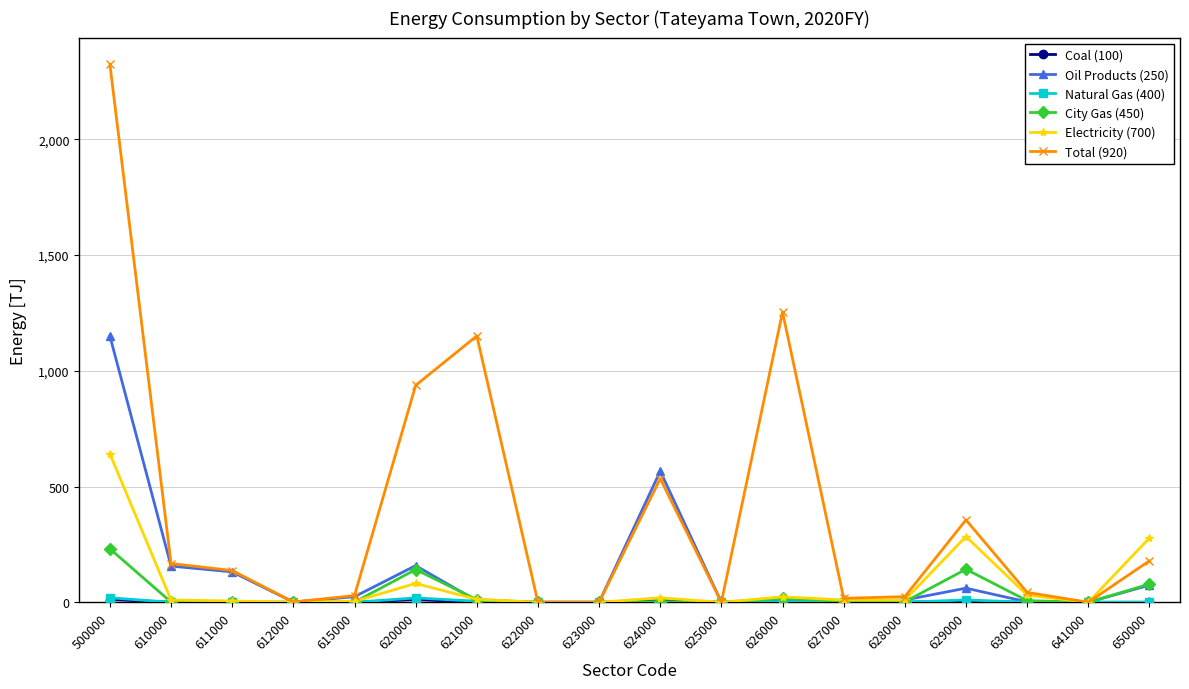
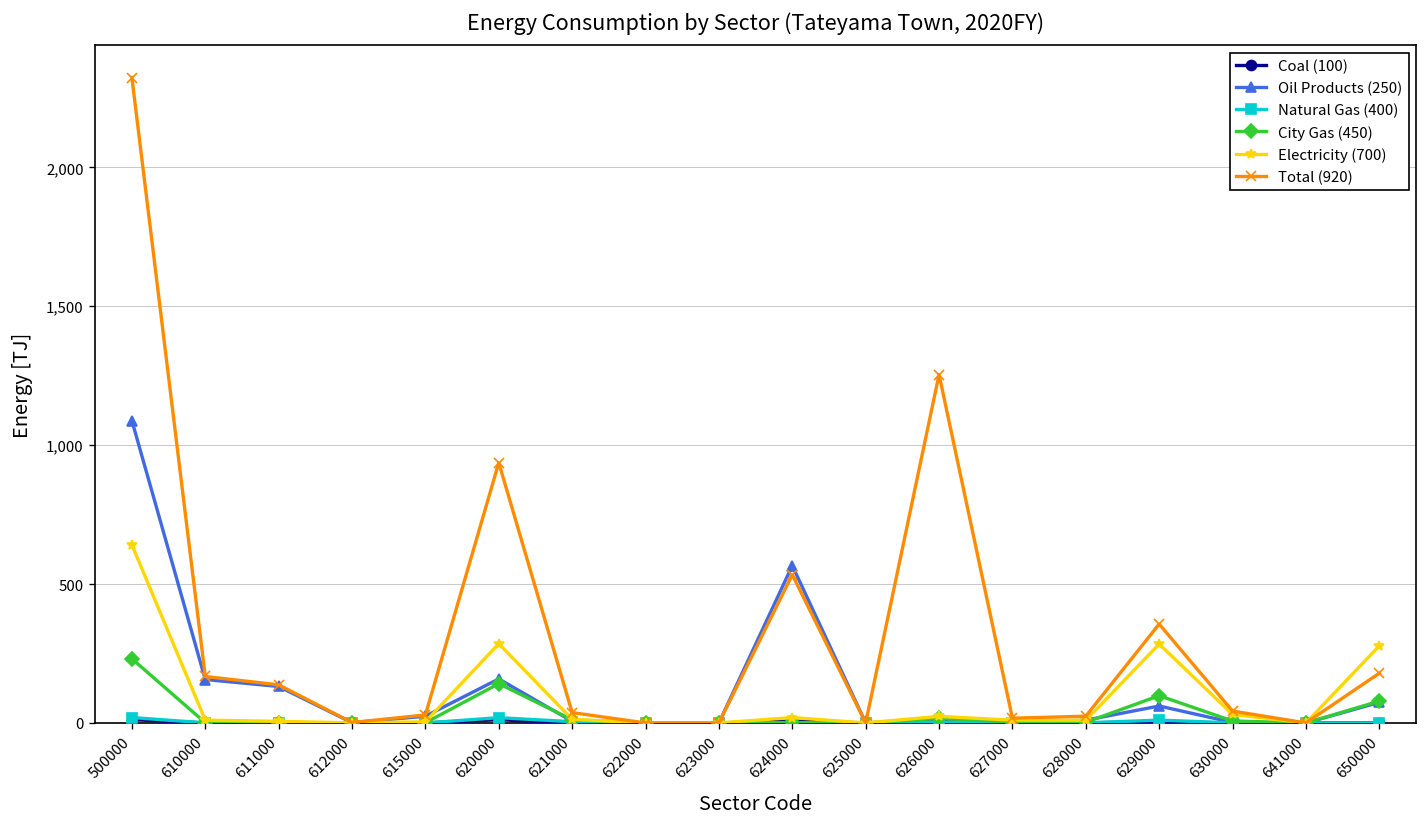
  {
    "Oil Products (250)": {
-     "500000": "1,150",
+     "500000": "1,090",
      "610000": "160",
      "620000": "160",
      "624000": "570",
      "629000": "60"
    },
    "City Gas (450)": {
      "500000": "230",
      "620000": "140",
-     "629000": "140"
+     "629000": "100"
    },
    "Electricity (700)": {
      "500000": "640",
-     "620000": "80",
+     "620000": "290",
      "624000": "20",
      "629000": "280",
      "630000": "30",
      "650000": "280"
    },
    "Total (920)": {
      "500000": "2,320",
      "610000": "170",
      "620000": "940",
-     "621000": "1,150",
+     "621000": "40",
      "624000": "530",
      "626000": "1,250",
      "628000": "20",
      "629000": "360",
      "630000": "40",
      "650000": "180"
    }
  }
